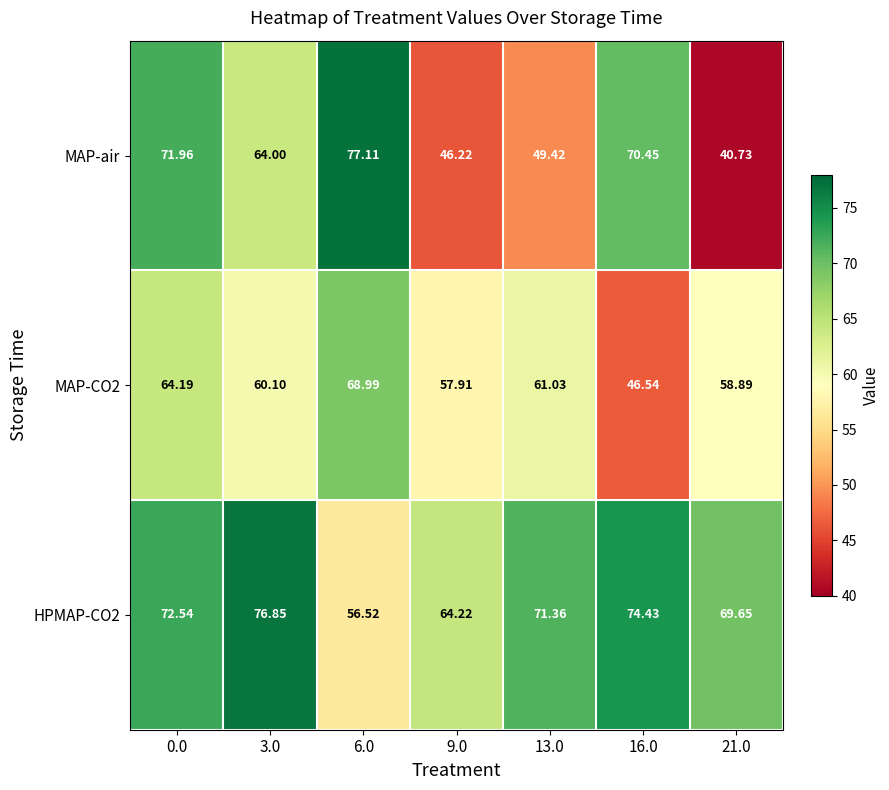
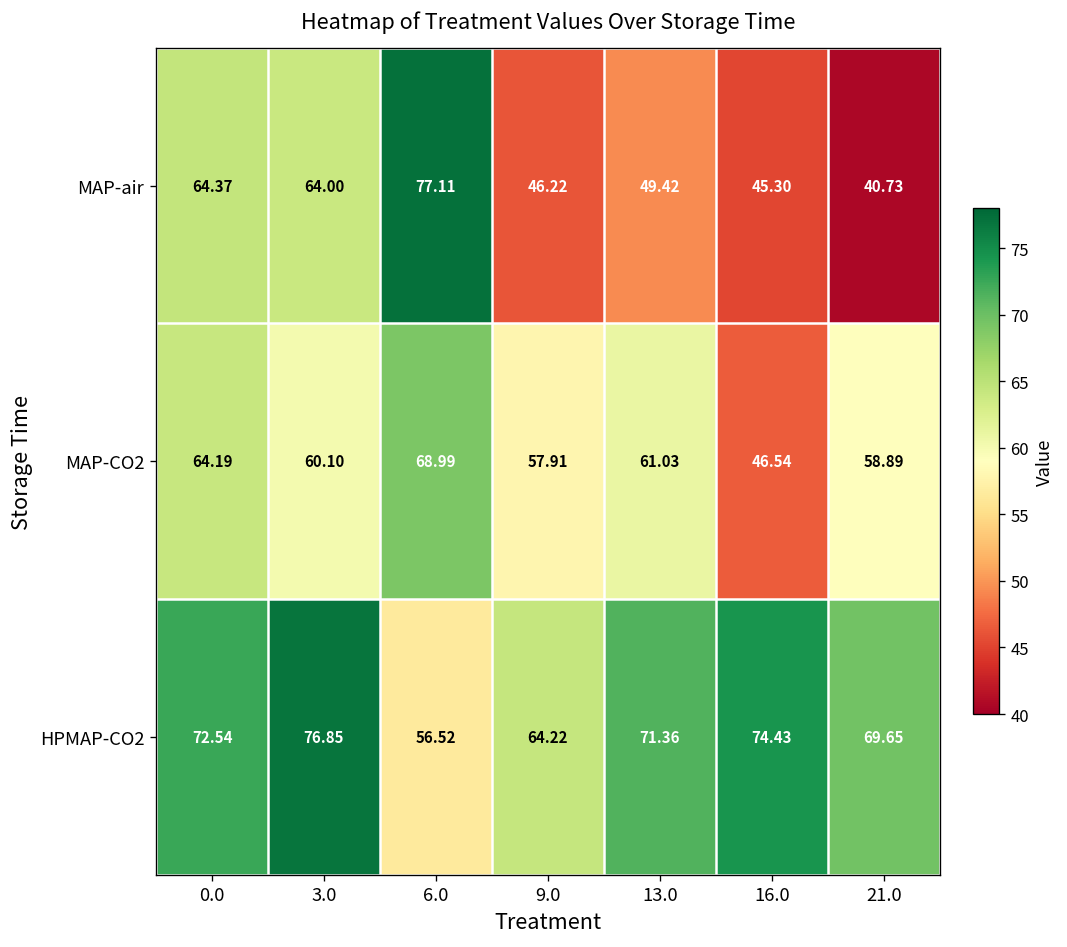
  {
    "MAP-air": {
-     "0.0": 71.96,
+     "0.0": 64.37,
      "3.0": 64.00,
      "6.0": 77.11,
      "9.0": 46.22,
      "13.0": 49.42,
-     "16.0": 70.45,
+     "16.0": 45.30,
      "21.0": 40.73
    },
    "MAP-CO2": {
      "0.0": 64.19,
      "3.0": 60.10,
      "6.0": 68.99,
      "9.0": 57.91,
      "13.0": 61.03,
      "16.0": 46.54,
      "21.0": 58.89
    },
    "HPMAP-CO2": {
      "0.0": 72.54,
      "3.0": 76.85,
      "6.0": 56.52,
      "9.0": 64.22,
      "13.0": 71.36,
      "16.0": 74.43,
      "21.0": 69.65
    }
  }
